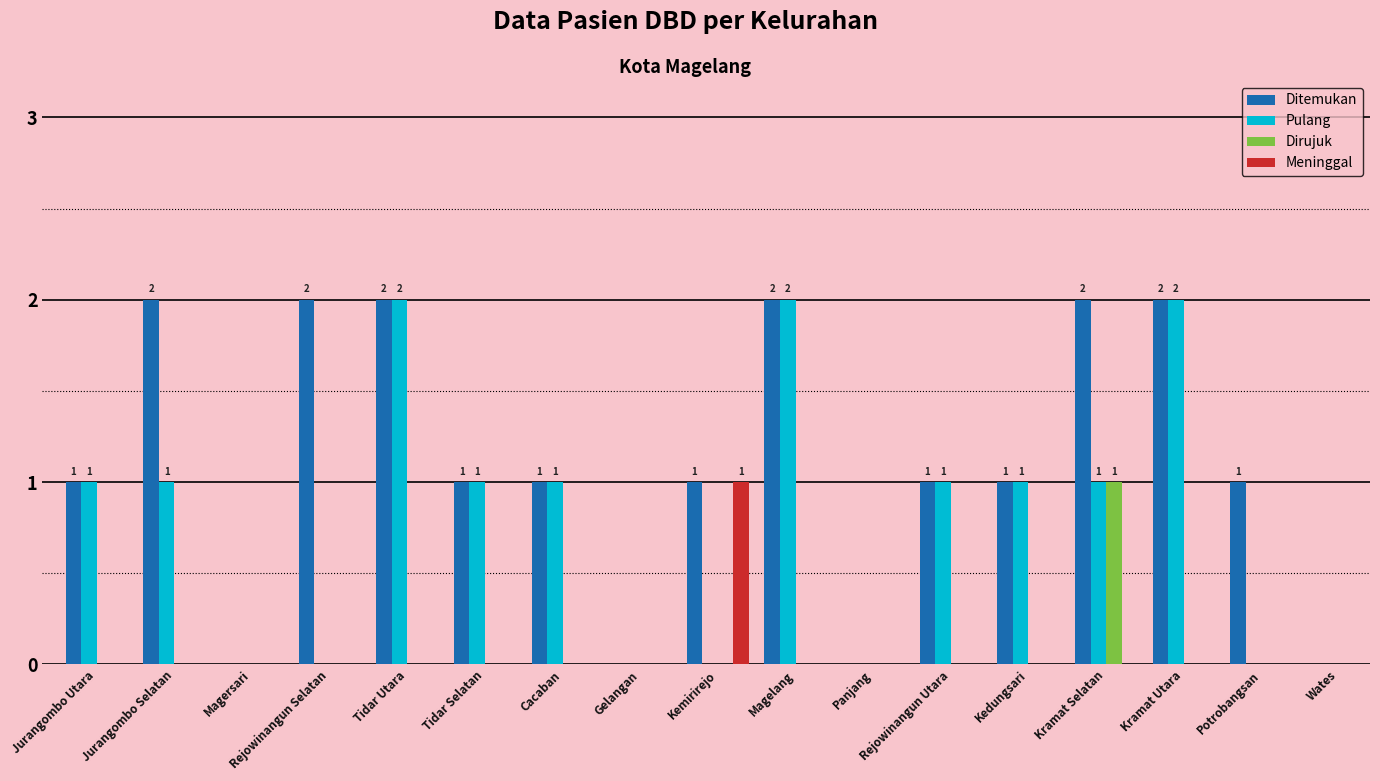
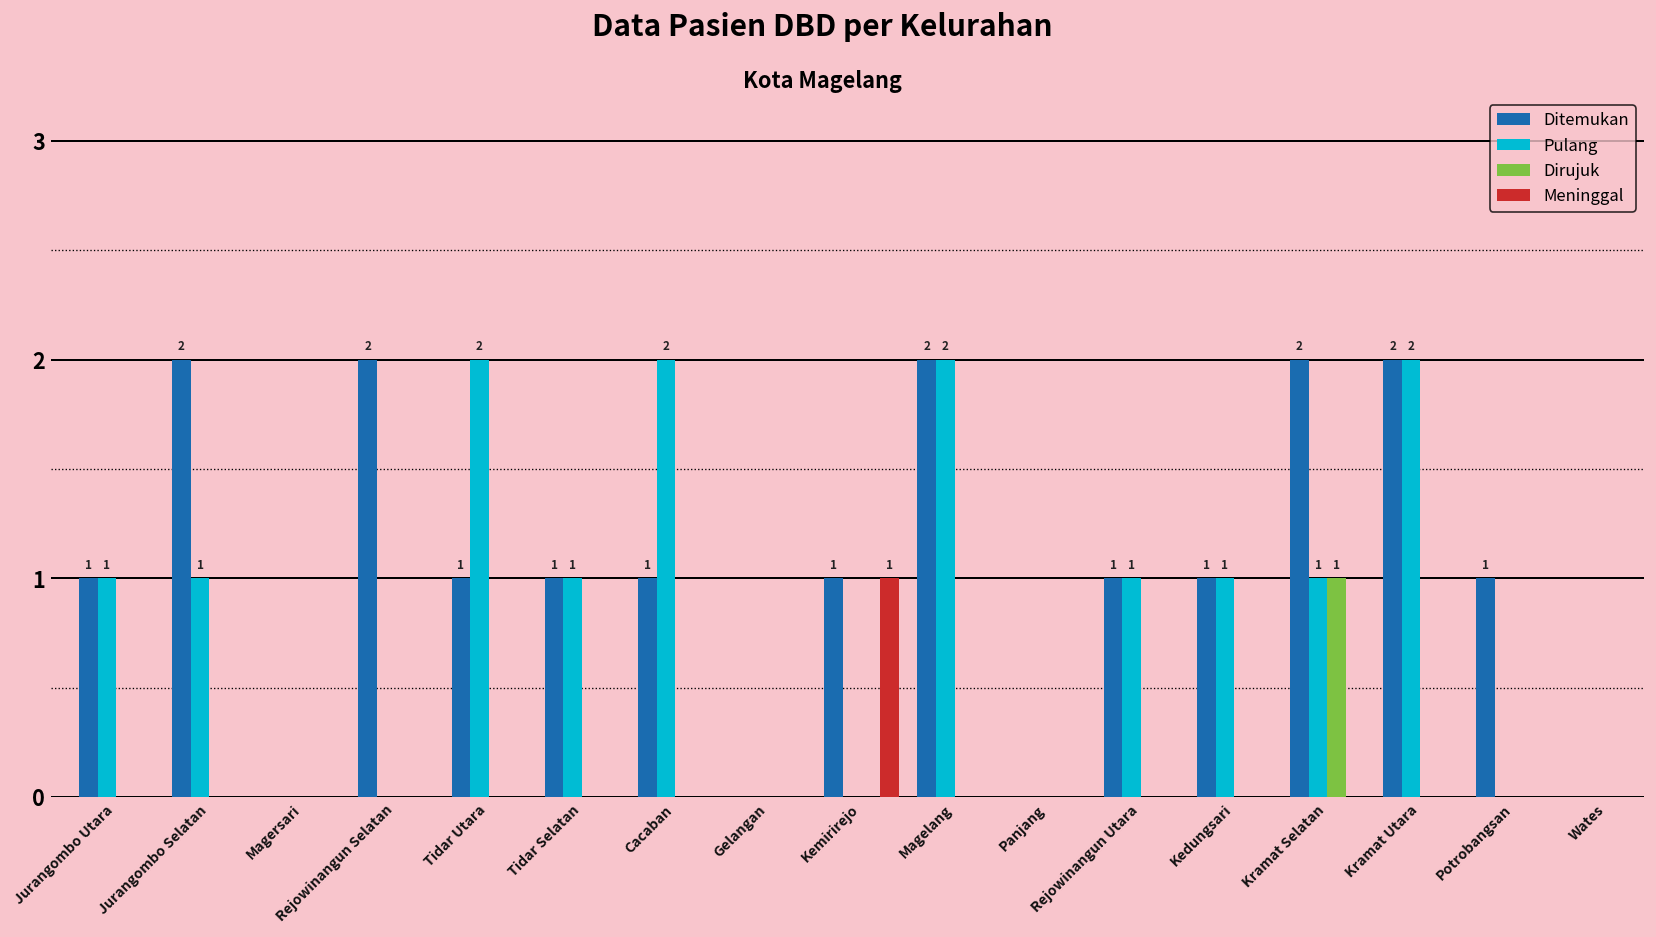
  {
    "Ditemukan": {
      "Jurangombo Utara": 1,
      "Jurangombo Selatan": 2,
      "Rejowinangun Selatan": 2,
-     "Tidar Utara": 2,
+     "Tidar Utara": 1,
      "Tidar Selatan": 1,
      "Cacaban": 1,
      "Kemirirejo": 1,
      "Magelang": 2,
      "Rejowinangun Utara": 1,
      "Kedungsari": 1,
      "Kramat Selatan": 2,
      "Kramat Utara": 2,
      "Potrobangsan": 1
    },
    "Pulang": {
      "Jurangombo Utara": 1,
      "Jurangombo Selatan": 1,
      "Tidar Utara": 2,
      "Tidar Selatan": 1,
-     "Cacaban": 1,
+     "Cacaban": 2,
      "Magelang": 2,
      "Rejowinangun Utara": 1,
      "Kedungsari": 1,
      "Kramat Selatan": 1,
      "Kramat Utara": 2
    },
    "Dirujuk": {
      "Kramat Selatan": 1
    },
    "Meninggal": {
      "Kemirirejo": 1
    }
  }
